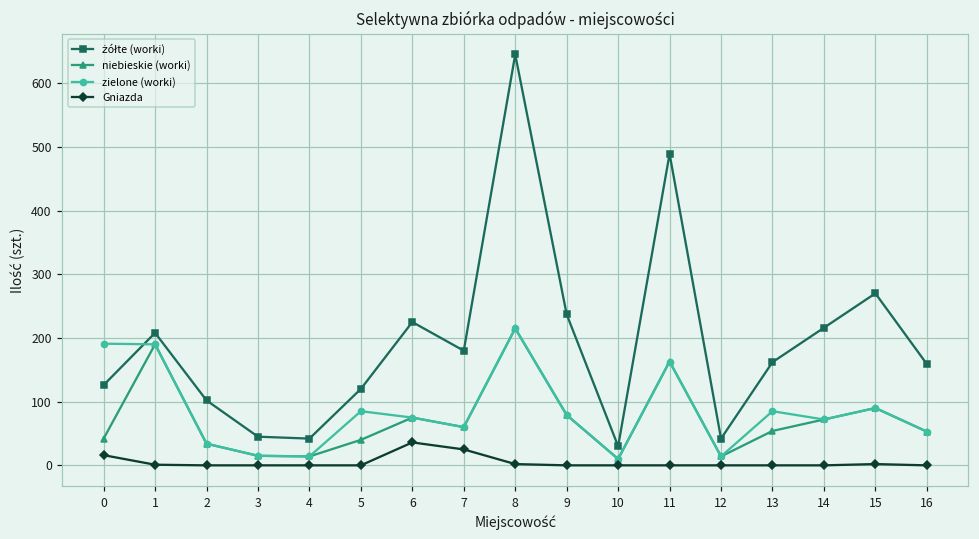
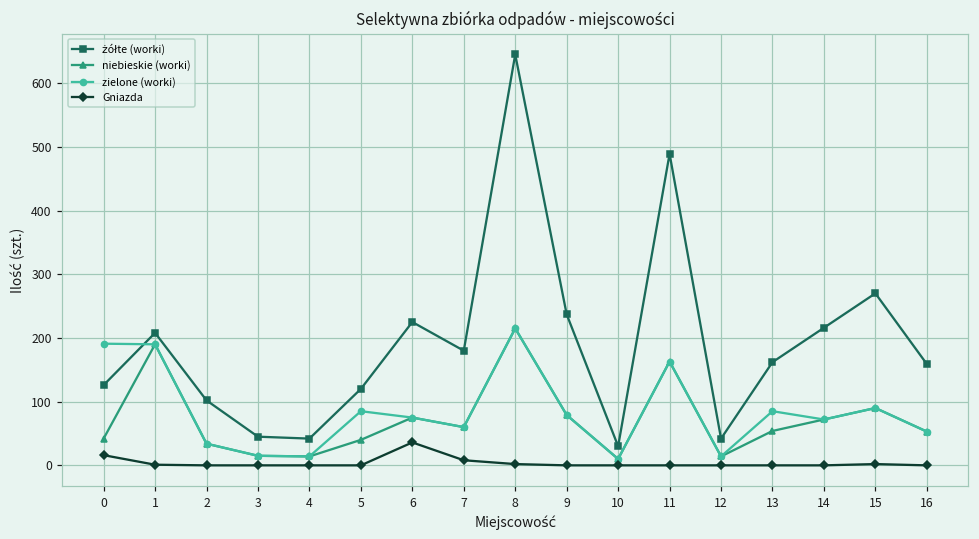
  {
    "żółte (worki)": {
      "0": 130,
      "1": 210,
      "2": 100,
      "3": 50,
      "4": 40,
      "5": 120,
      "6": 230,
      "7": 180,
      "8": 650,
      "9": 240,
      "10": 30,
      "11": 490,
      "12": 40,
      "13": 160,
      "14": 220,
      "15": 270,
      "16": 160
    },
    "Gniazda": {
      "0": 20,
      "1": 0,
      "2": 0,
      "3": 0,
      "4": 0,
      "5": 0,
      "6": 40,
-     "7": 30,
+     "7": 10,
      "8": 0,
      "9": 0,
      "10": 0,
      "11": 0,
      "12": 0,
      "13": 0,
      "14": 0,
      "15": 0,
      "16": 0
    }
  }
